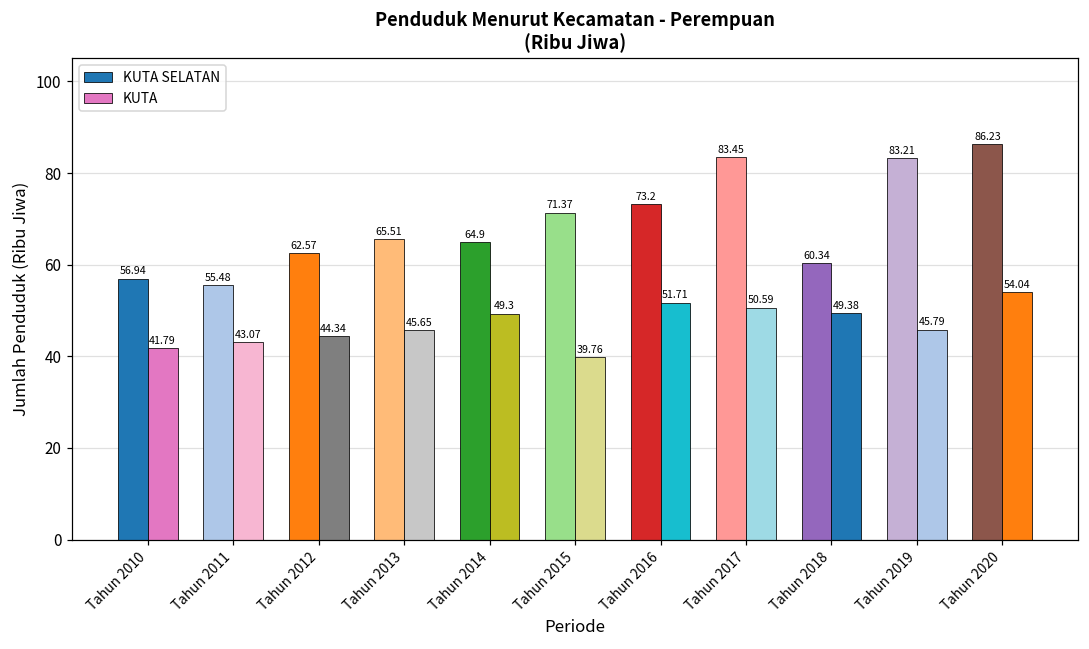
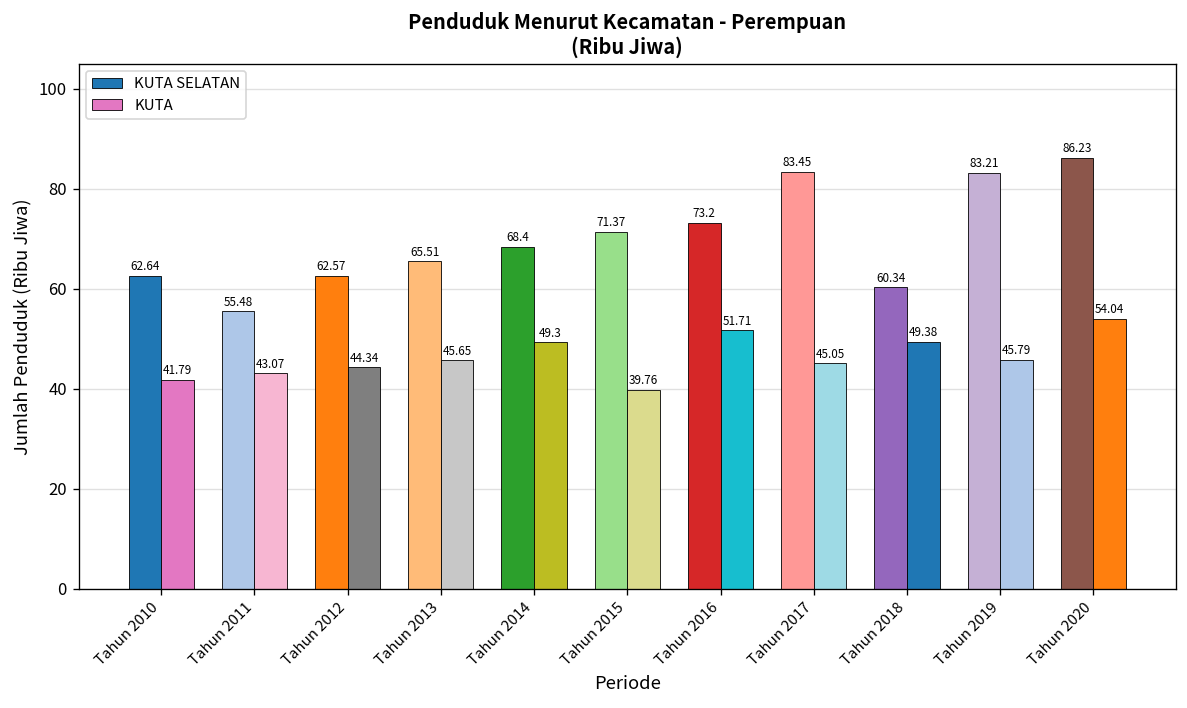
  {
    "KUTA SELATAN": {
-     "Tahun 2010": 56.94,
+     "Tahun 2010": 62.64,
      "Tahun 2011": 55.48,
      "Tahun 2012": 62.57,
      "Tahun 2013": 65.51,
-     "Tahun 2014": 64.9,
+     "Tahun 2014": 68.4,
      "Tahun 2015": 71.37,
      "Tahun 2016": 73.2,
      "Tahun 2017": 83.45,
      "Tahun 2018": 60.34,
      "Tahun 2019": 83.21,
      "Tahun 2020": 86.23
    },
    "KUTA": {
      "Tahun 2010": 41.79,
      "Tahun 2011": 43.07,
      "Tahun 2012": 44.34,
      "Tahun 2013": 45.65,
      "Tahun 2014": 49.3,
      "Tahun 2015": 39.76,
      "Tahun 2016": 51.71,
-     "Tahun 2017": 50.59,
+     "Tahun 2017": 45.05,
      "Tahun 2018": 49.38,
      "Tahun 2019": 45.79,
      "Tahun 2020": 54.04
    }
  }
